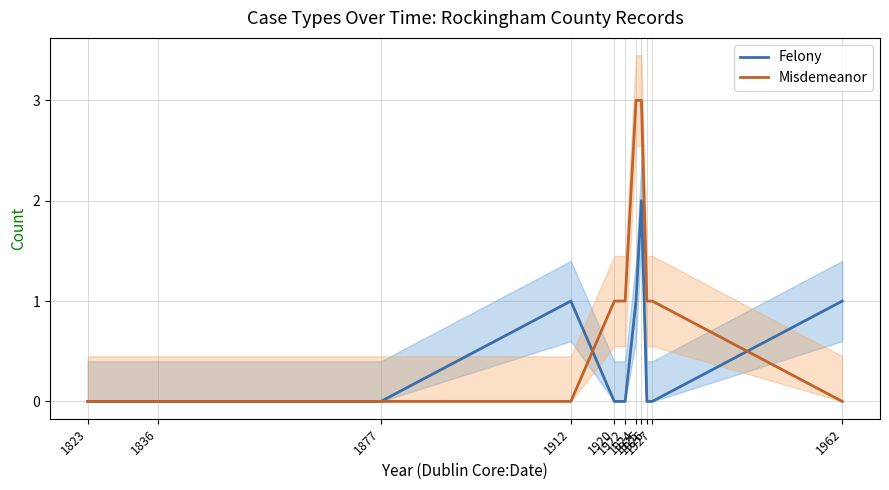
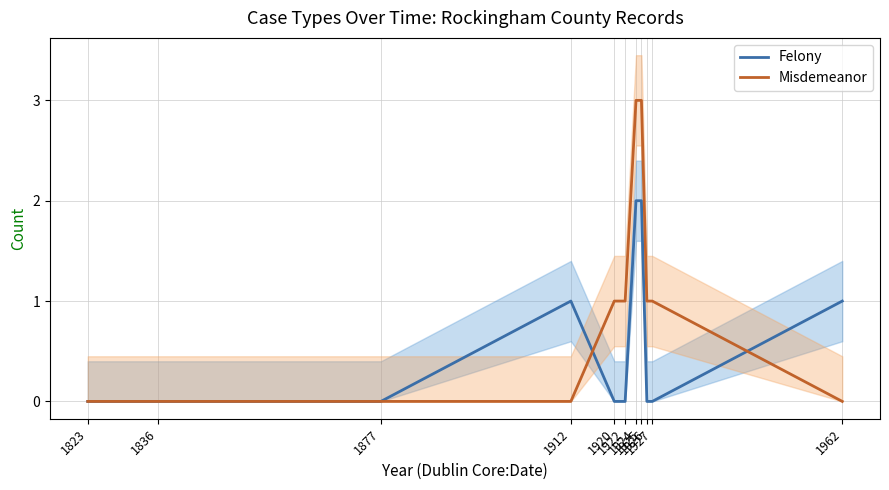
  {
    "Felony": {
      "1912": 1,
      "1920": 0,
      "1922": 0,
-     "1924": 1,
+     "1924": 2,
      "1925": 2,
      "1926": 0,
      "1927": 0,
      "1962": 1
    },
    "Misdemeanor": {
      "1912": 0,
      "1920": 1,
      "1922": 1,
      "1924": 3,
      "1925": 3,
      "1926": 1,
      "1927": 1,
      "1962": 0
    }
  }
